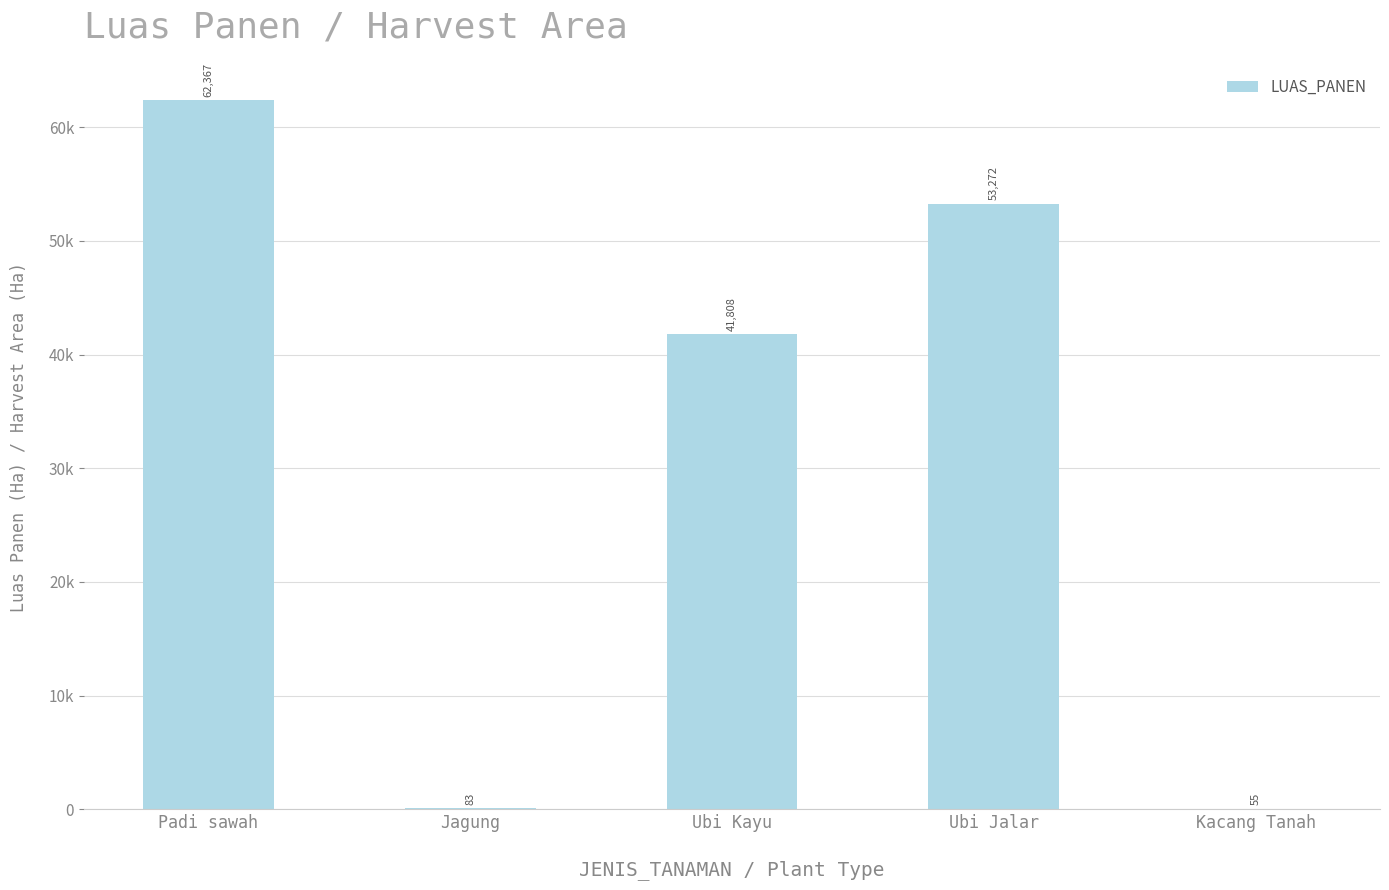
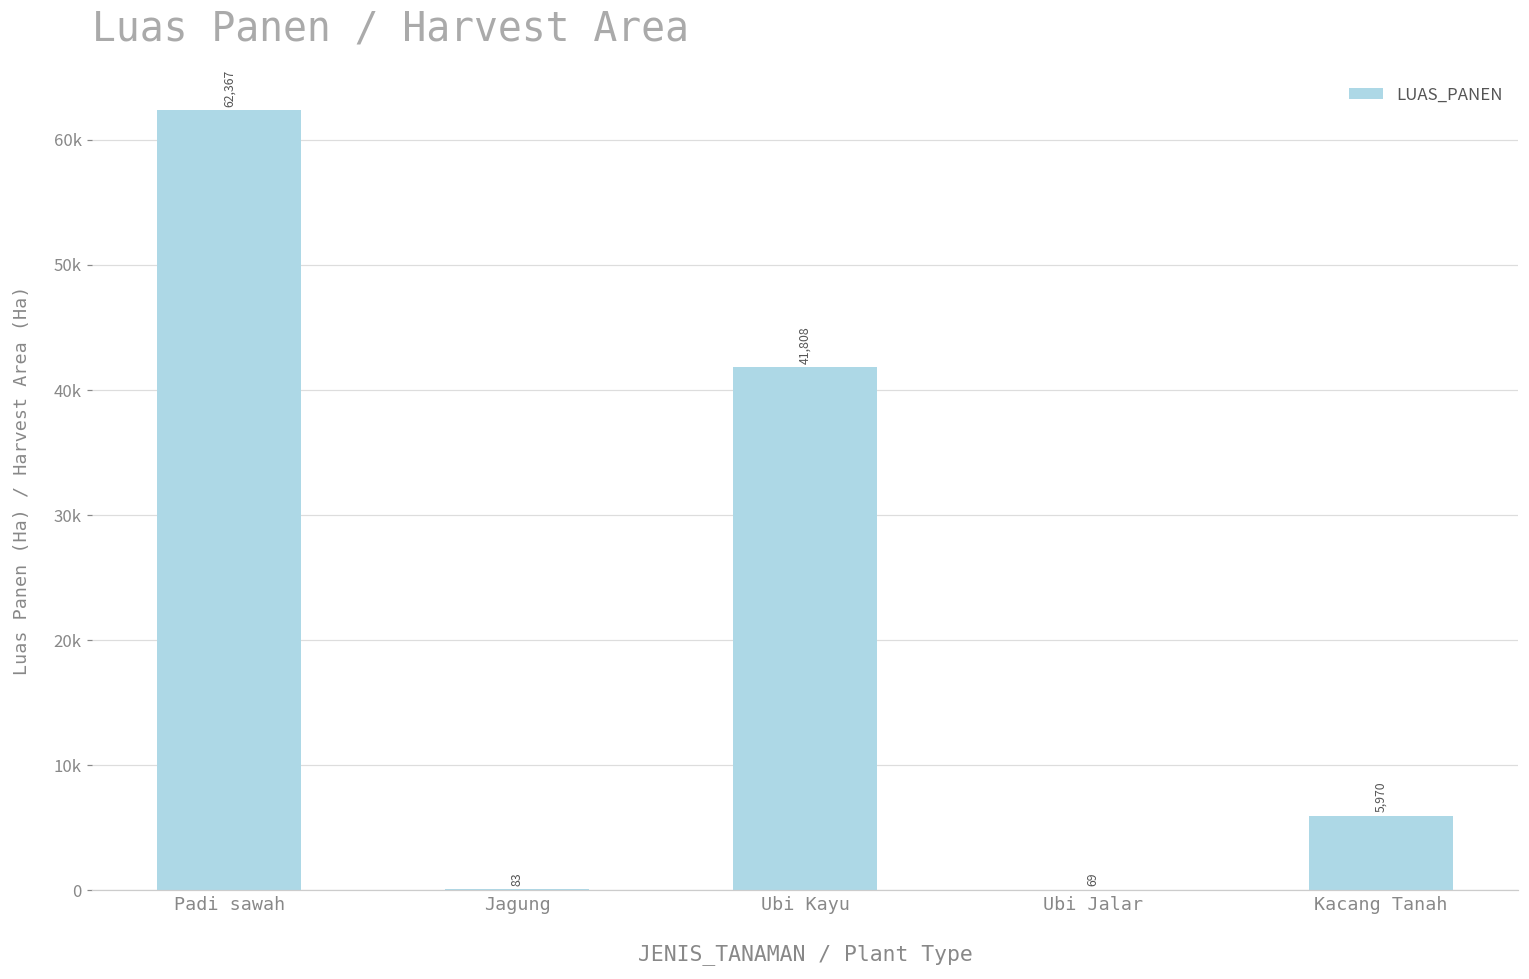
  {
    "Padi sawah": "62,367",
    "Jagung": "83",
    "Ubi Kayu": "41,808",
-   "Ubi Jalar": "53,272",
-   "Kacang Tanah": "55"
+   "Ubi Jalar": "69",
+   "Kacang Tanah": "5,970"
  }
